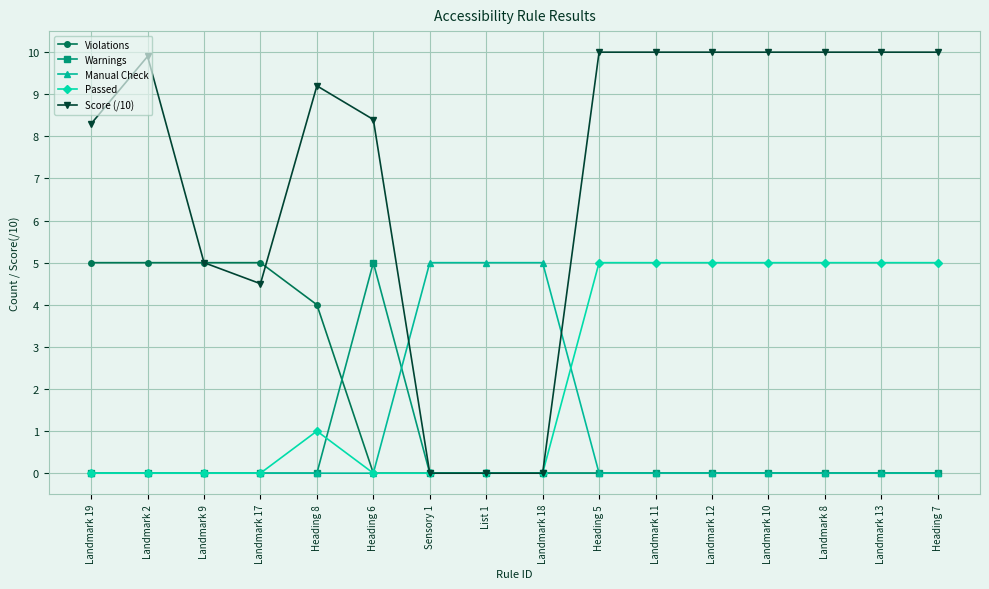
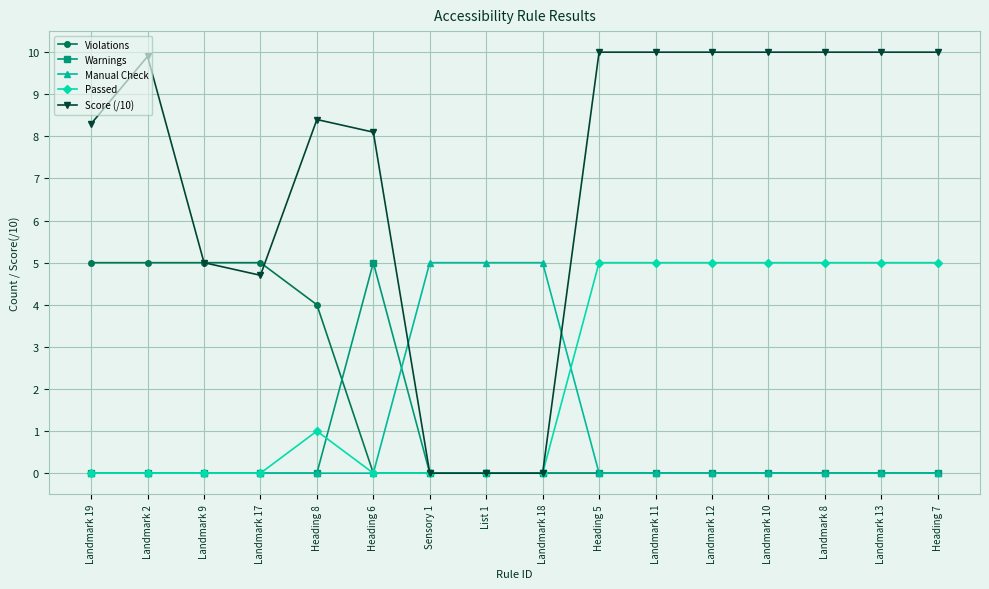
  {
    "Score (/10)": {
      "Landmark 19": 8.3,
-     "Landmark 17": 4.5,
-     "Heading 8": 9.2,
-     "Heading 6": 8.4,
+     "Landmark 17": 4.7,
+     "Heading 8": 8.4,
+     "Heading 6": 8.1,
      "Heading 5": 10.0,
      "Landmark 11": 10.0,
      "Landmark 12": 10.0,
      "Landmark 10": 10.0,
      "Landmark 8": 10.0,
      "Landmark 13": 10.0,
      "Heading 7": 10.0
    }
  }
